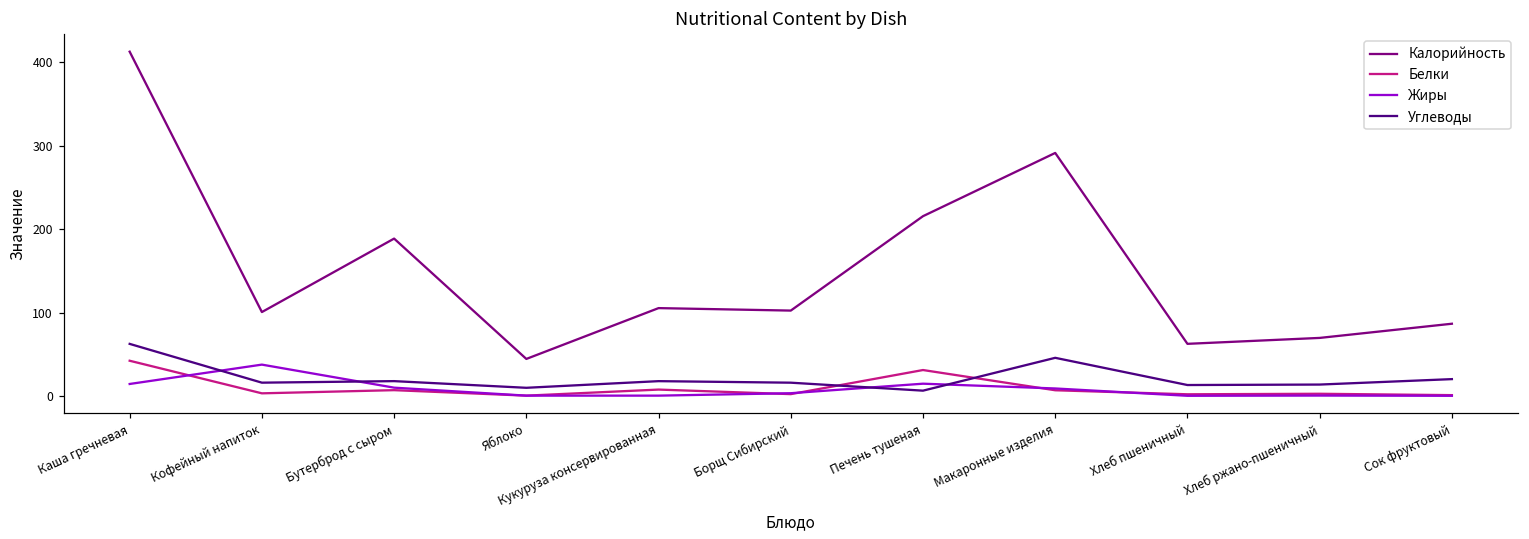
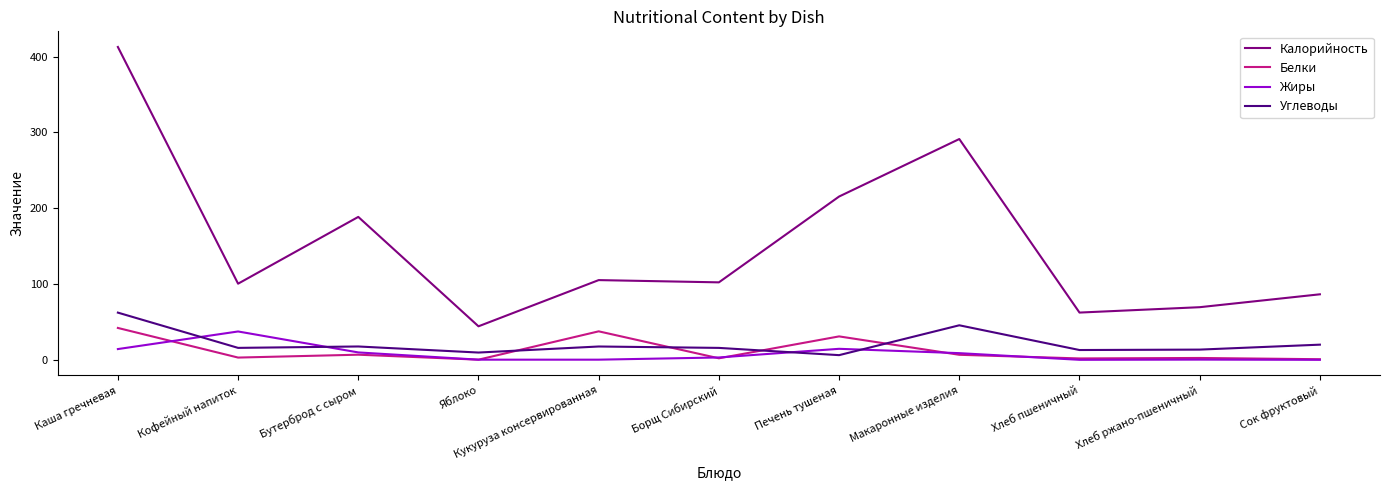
  {
    "Белки": {
      "Каша гречневая": 40,
      "Кофейный напиток": 0,
-     "Кукуруза консервированная": 10,
+     "Кукуруза консервированная": 40,
      "Печень тушеная": 30
    },
    "Жиры": {
      "Каша гречневая": 10,
      "Кофейный напиток": 40,
      "Кукуруза консервированная": 0,
      "Печень тушеная": 10
    }
  }
